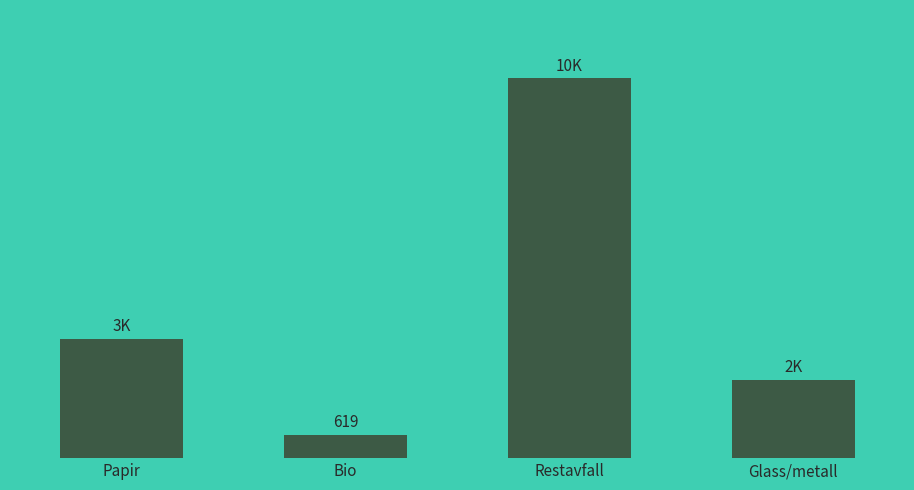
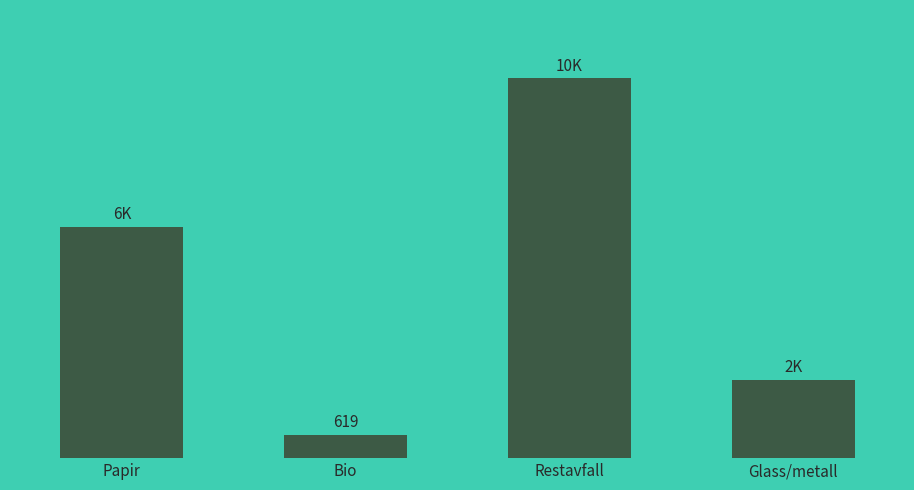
  {
-   "Papir": "3K",
+   "Papir": "6K",
    "Bio": "619",
    "Restavfall": "10K",
    "Glass/metall": "2K"
  }
